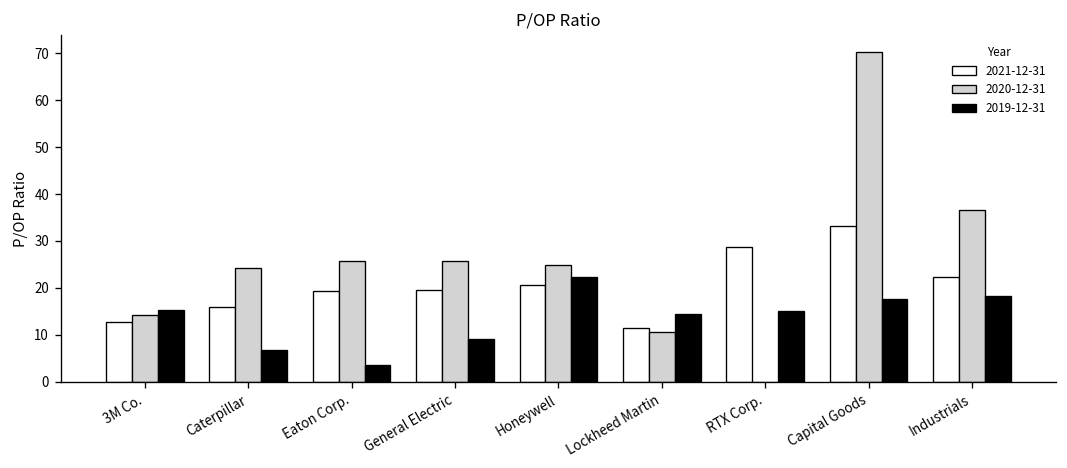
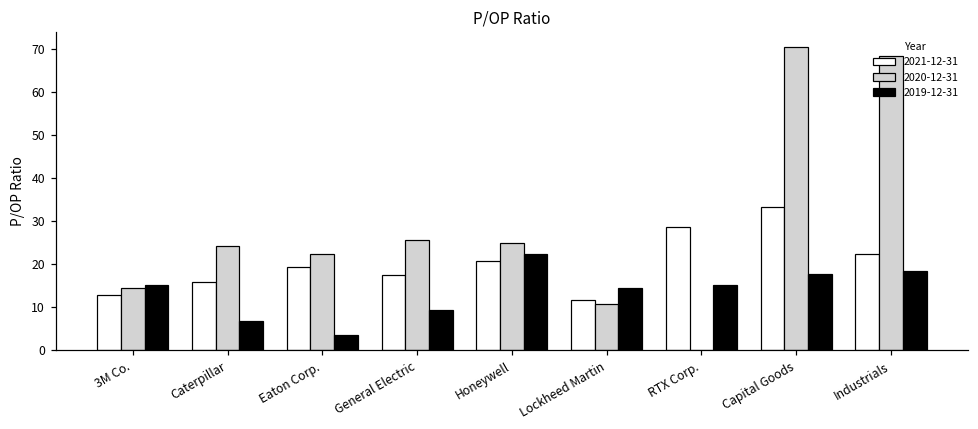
  {
    "2021-12-31": {
      "3M Co.": 13,
      "Caterpillar": 16,
      "Eaton Corp.": 19,
-     "General Electric": 20,
+     "General Electric": 17,
      "Honeywell": 21,
      "Lockheed Martin": 12,
      "RTX Corp.": 29,
      "Capital Goods": 33,
      "Industrials": 22
    },
    "2020-12-31": {
      "3M Co.": 14,
      "Caterpillar": 24,
-     "Eaton Corp.": 26,
+     "Eaton Corp.": 22,
      "General Electric": 26,
      "Honeywell": 25,
      "Lockheed Martin": 11,
      "RTX Corp.": 0,
      "Capital Goods": 70,
-     "Industrials": 37
+     "Industrials": 68
    },
    "2019-12-31": {
      "3M Co.": 15,
      "Caterpillar": 7,
      "Eaton Corp.": 4,
      "General Electric": 9,
      "Honeywell": 22,
      "Lockheed Martin": 14,
      "RTX Corp.": 15,
      "Capital Goods": 18,
      "Industrials": 18
    }
  }
